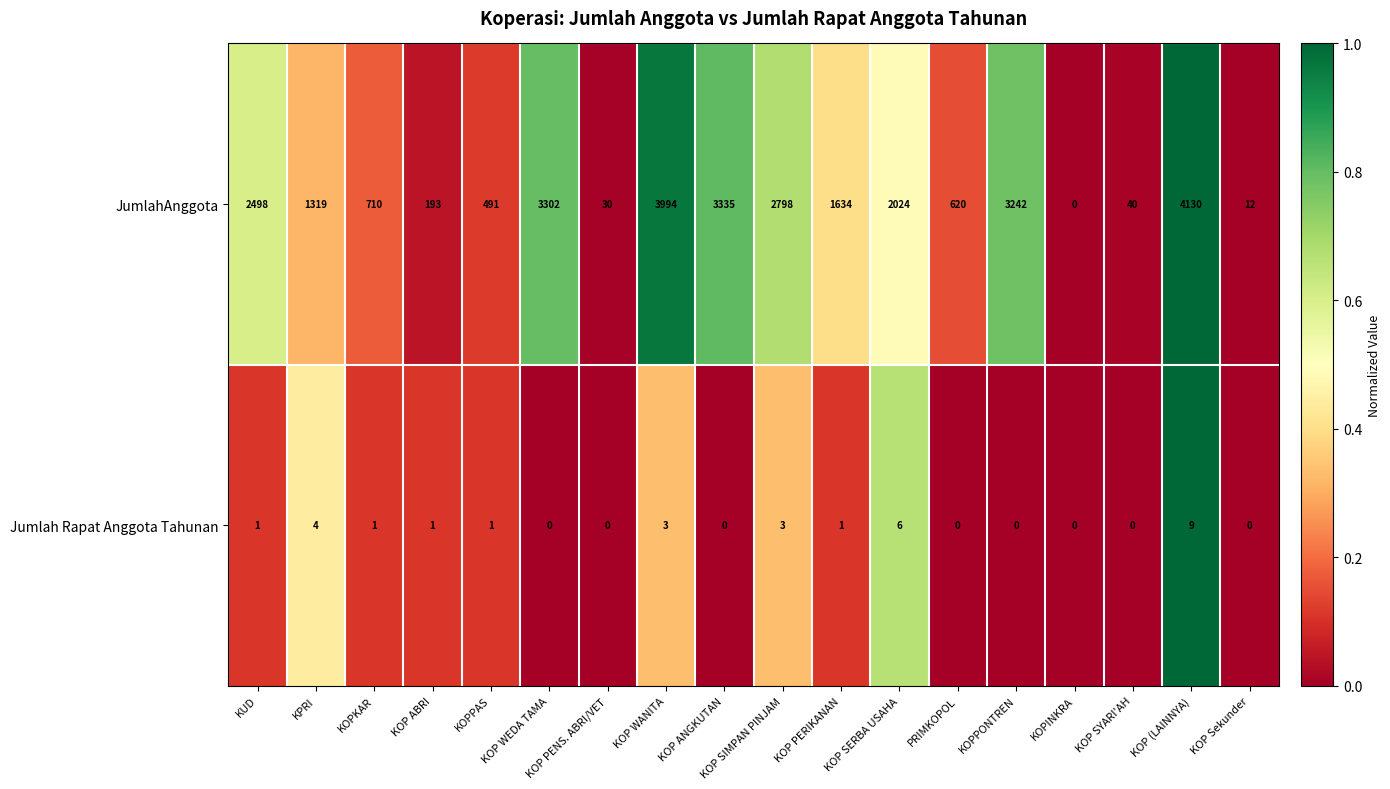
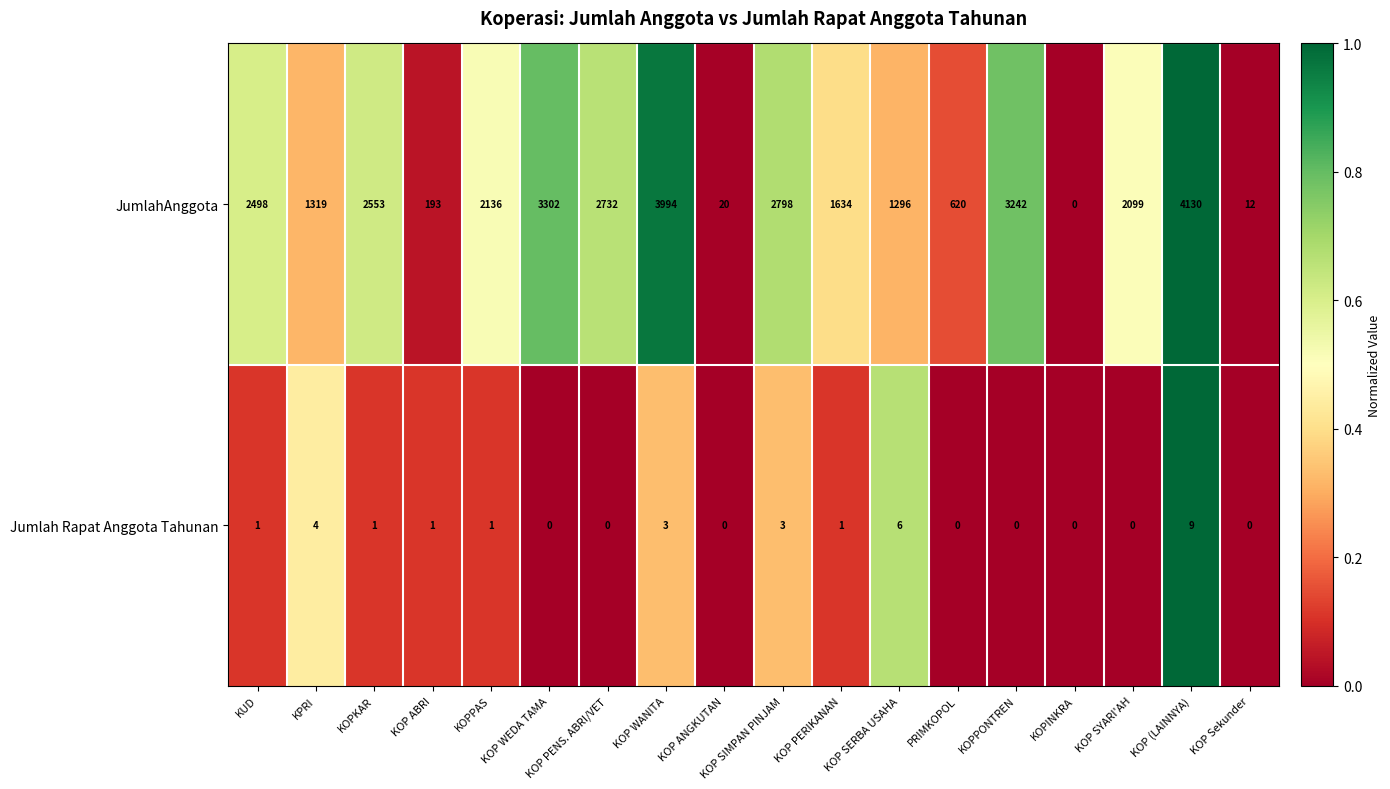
  {
    "JumlahAnggota": {
      "KUD": 2498,
      "KPRI": 1319,
-     "KOPKAR": 710,
+     "KOPKAR": 2553,
      "KOP ABRI": 193,
-     "KOPPAS": 491,
+     "KOPPAS": 2136,
      "KOP WEDA TAMA": 3302,
-     "KOP PENS. ABRI/VET": 30,
+     "KOP PENS. ABRI/VET": 2732,
      "KOP WANITA": 3994,
-     "KOP ANGKUTAN": 3335,
+     "KOP ANGKUTAN": 20,
      "KOP SIMPAN PINJAM": 2798,
      "KOP PERIKANAN": 1634,
-     "KOP SERBA USAHA": 2024,
+     "KOP SERBA USAHA": 1296,
      "PRIMKOPOL": 620,
      "KOPPONTREN": 3242,
      "KOPINKRA": 0,
-     "KOP SYARI'AH": 40,
+     "KOP SYARI'AH": 2099,
      "KOP (LAINNYA)": 4130,
      "KOP Sekunder": 12
    },
    "Jumlah Rapat Anggota Tahunan": {
      "KUD": 1,
      "KPRI": 4,
      "KOPKAR": 1,
      "KOP ABRI": 1,
      "KOPPAS": 1,
      "KOP WEDA TAMA": 0,
      "KOP PENS. ABRI/VET": 0,
      "KOP WANITA": 3,
      "KOP ANGKUTAN": 0,
      "KOP SIMPAN PINJAM": 3,
      "KOP PERIKANAN": 1,
      "KOP SERBA USAHA": 6,
      "PRIMKOPOL": 0,
      "KOPPONTREN": 0,
      "KOPINKRA": 0,
      "KOP SYARI'AH": 0,
      "KOP (LAINNYA)": 9,
      "KOP Sekunder": 0
    }
  }
